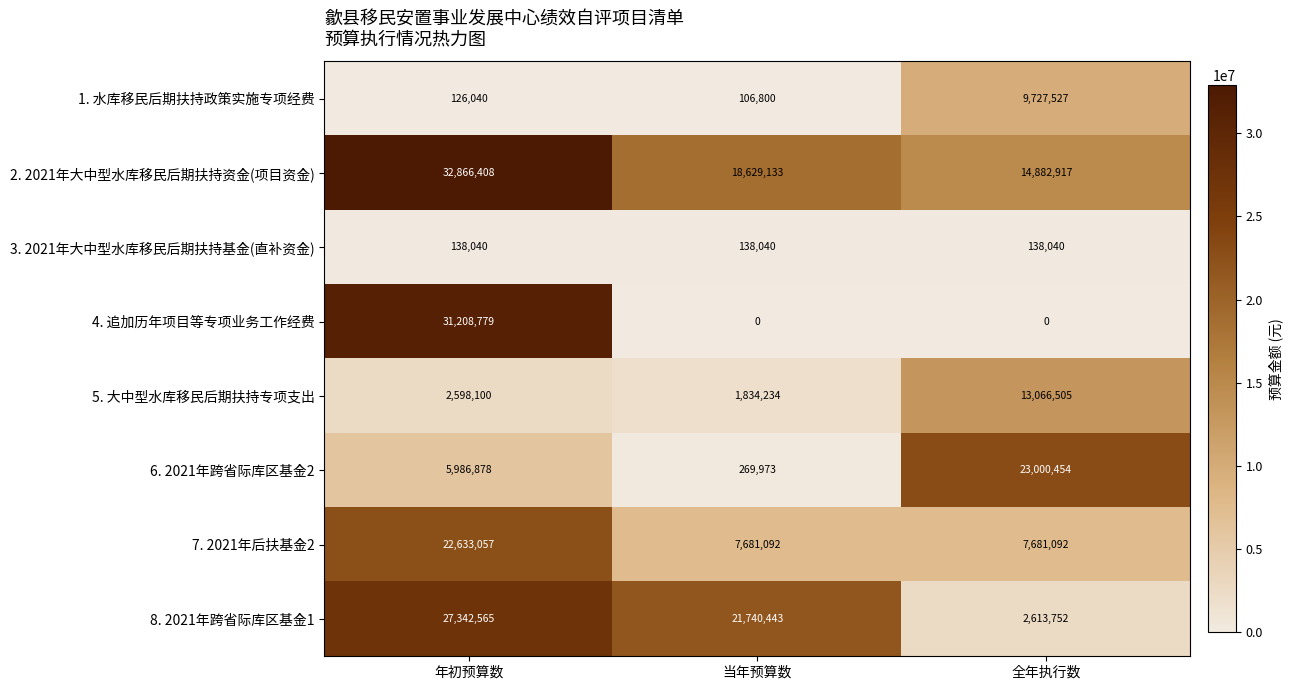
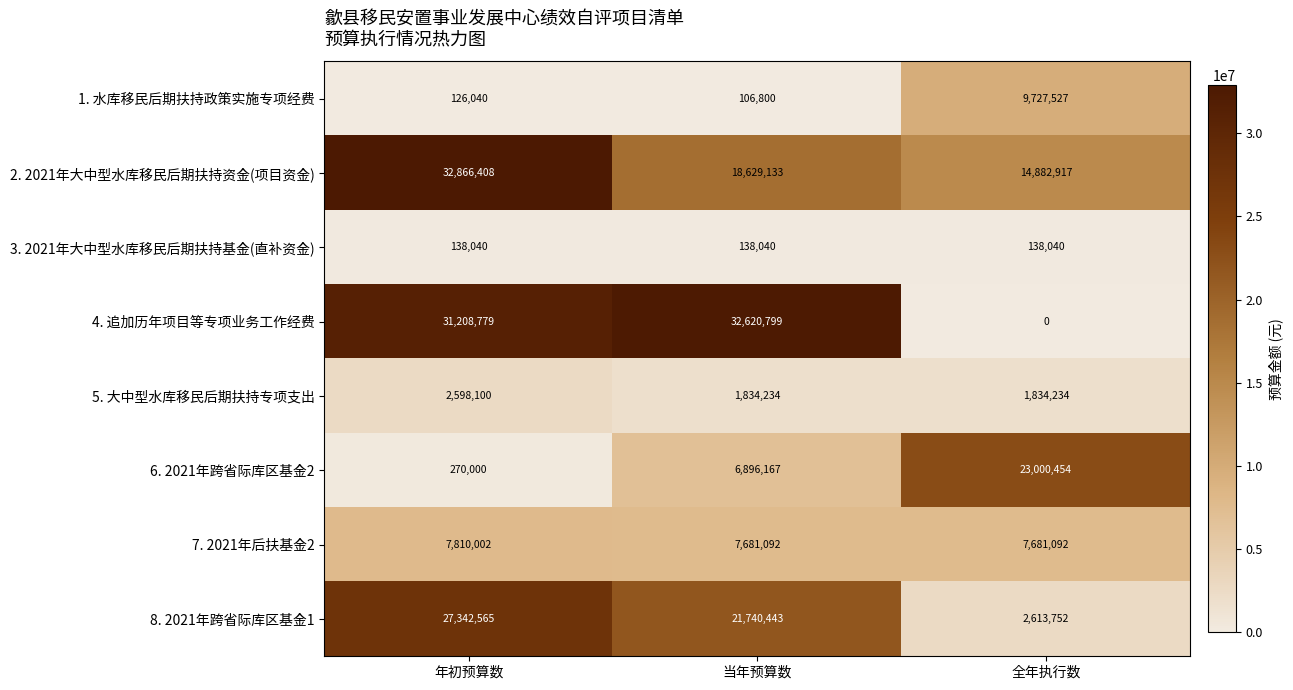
  {
    "1. 水库移民后期扶持政策实施专项经费": {
      "年初预算数": "126,040",
      "当年预算数": "106,800",
      "全年执行数": "9,727,527"
    },
    "2. 2021年大中型水库移民后期扶持资金(项目资金)": {
      "年初预算数": "32,866,408",
      "当年预算数": "18,629,133",
      "全年执行数": "14,882,917"
    },
    "3. 2021年大中型水库移民后期扶持基金(直补资金)": {
      "年初预算数": "138,040",
      "当年预算数": "138,040",
      "全年执行数": "138,040"
    },
    "4. 追加历年项目等专项业务工作经费": {
      "年初预算数": "31,208,779",
-     "当年预算数": "0",
+     "当年预算数": "32,620,799",
      "全年执行数": "0"
    },
    "5. 大中型水库移民后期扶持专项支出": {
      "年初预算数": "2,598,100",
      "当年预算数": "1,834,234",
-     "全年执行数": "13,066,505"
+     "全年执行数": "1,834,234"
    },
    "6. 2021年跨省际库区基金2": {
-     "年初预算数": "5,986,878",
-     "当年预算数": "269,973",
+     "年初预算数": "270,000",
+     "当年预算数": "6,896,167",
      "全年执行数": "23,000,454"
    },
    "7. 2021年后扶基金2": {
-     "年初预算数": "22,633,057",
+     "年初预算数": "7,810,002",
      "当年预算数": "7,681,092",
      "全年执行数": "7,681,092"
    },
    "8. 2021年跨省际库区基金1": {
      "年初预算数": "27,342,565",
      "当年预算数": "21,740,443",
      "全年执行数": "2,613,752"
    }
  }
